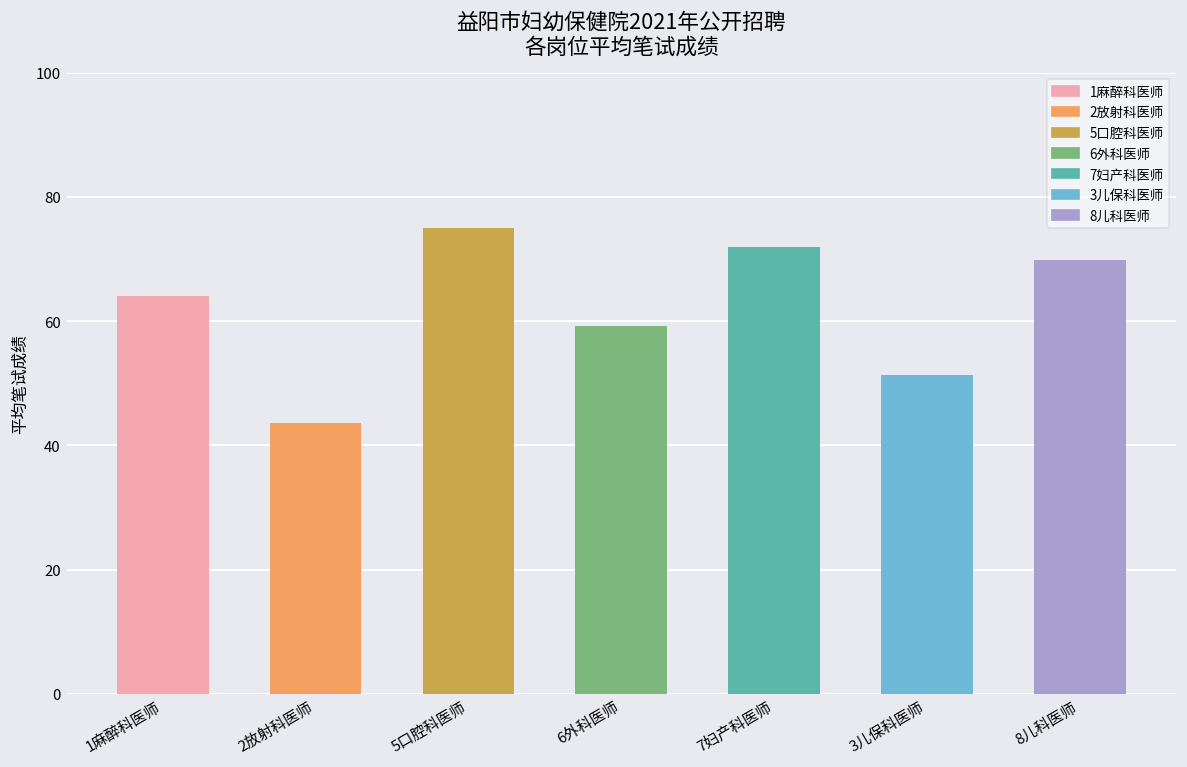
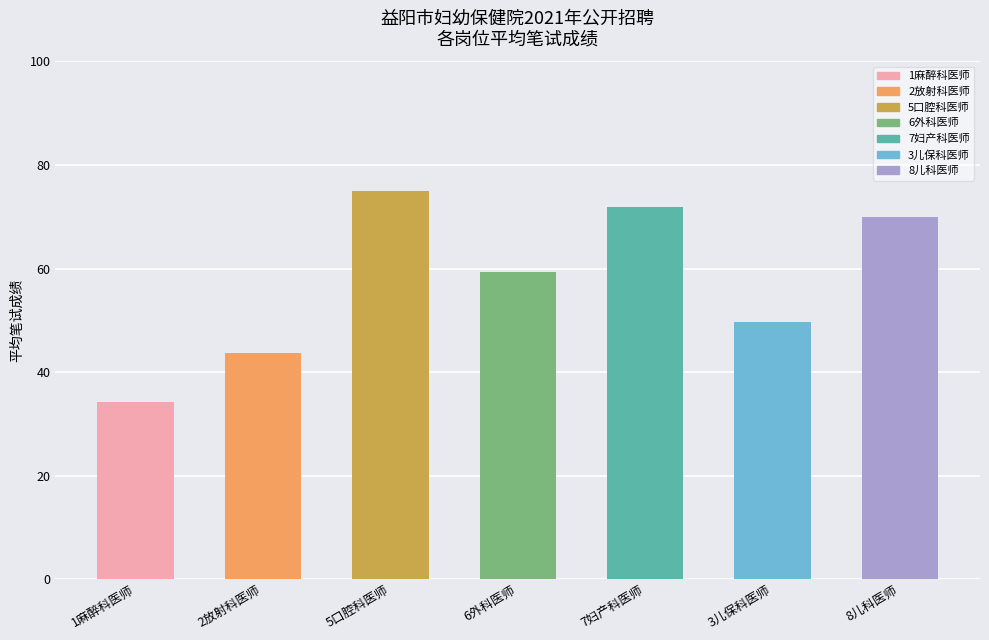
  {
-   "1麻醉科医师": 64,
+   "1麻醉科医师": 34,
    "2放射科医师": 44,
    "5口腔科医师": 75,
    "6外科医师": 59,
    "7妇产科医师": 72,
-   "3儿保科医师": 51,
+   "3儿保科医师": 50,
    "8儿科医师": 70
  }
